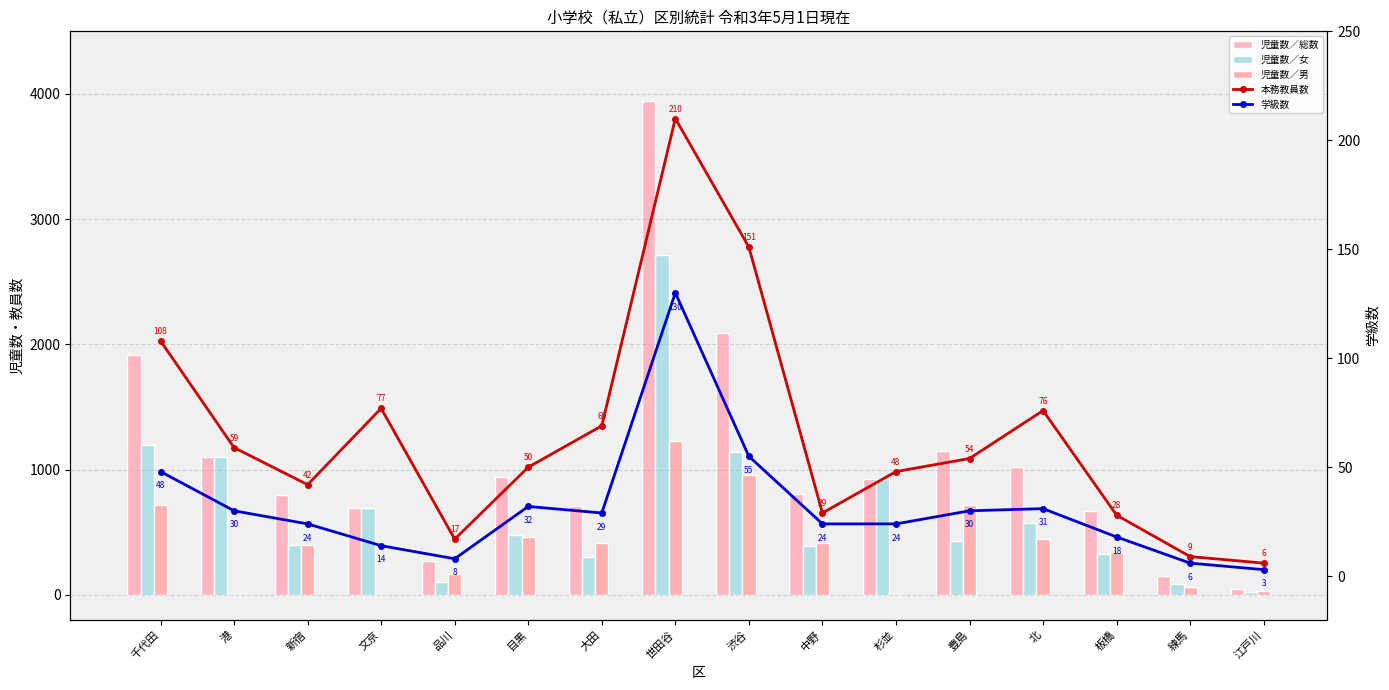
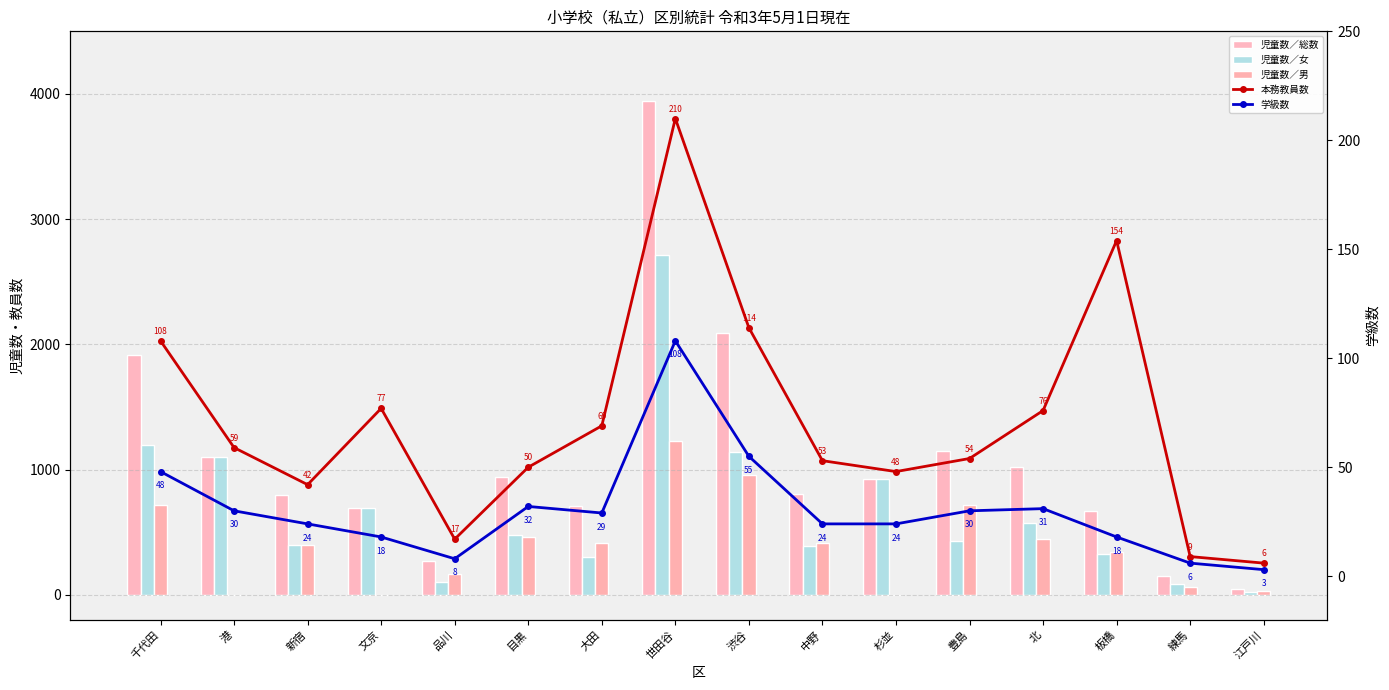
  {
    "本務教員数": {
      "千代田": 108,
      "港": 59,
      "新宿": 42,
      "文京": 77,
      "品川": 17,
      "目黒": 50,
      "大田": 69,
      "世田谷": 210,
-     "渋谷": 151,
-     "中野": 29,
+     "渋谷": 114,
+     "中野": 53,
      "杉並": 48,
      "豊島": 54,
      "北": 76,
-     "板橋": 28,
+     "板橋": 154,
      "練馬": 9,
      "江戸川": 6
    },
    "学級数": {
      "千代田": 48,
      "港": 30,
      "新宿": 24,
-     "文京": 14,
+     "文京": 18,
      "品川": 8,
      "目黒": 32,
      "大田": 29,
-     "世田谷": 130,
+     "世田谷": 108,
      "渋谷": 55,
      "中野": 24,
      "杉並": 24,
      "豊島": 30,
      "北": 31,
      "板橋": 18,
      "練馬": 6,
      "江戸川": 3
    }
  }
